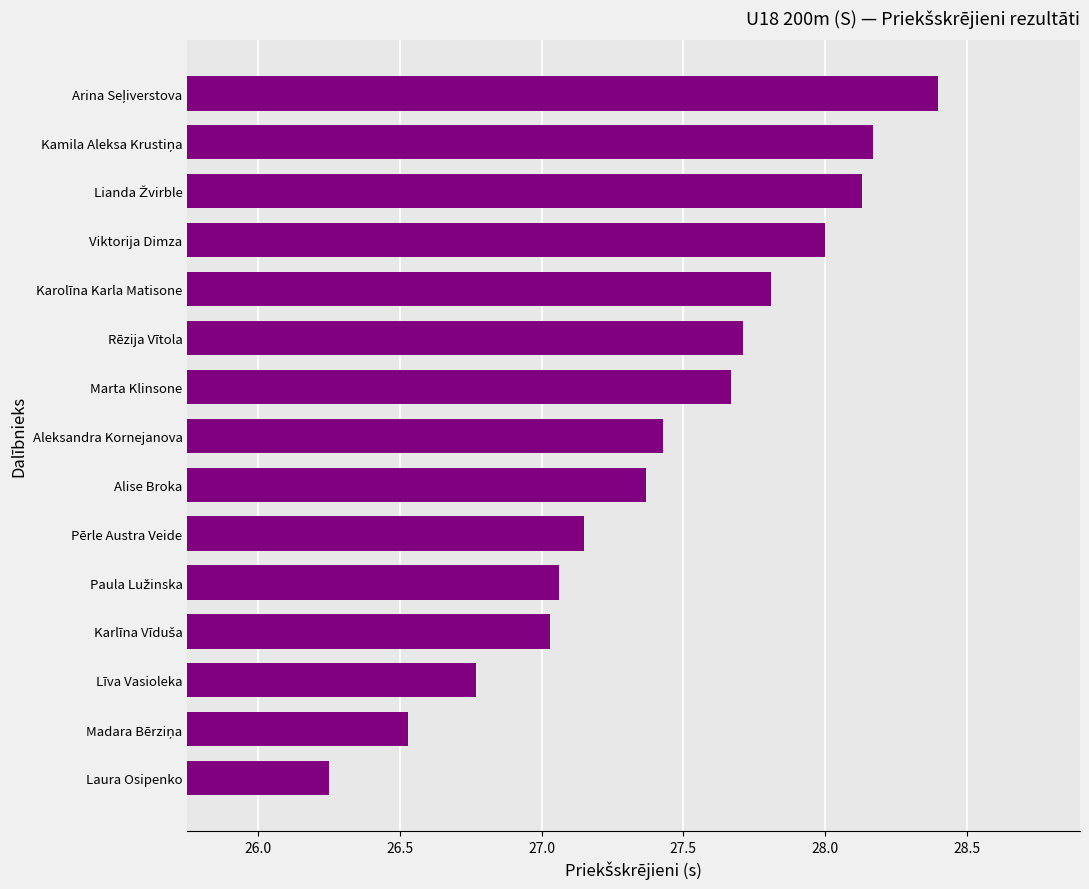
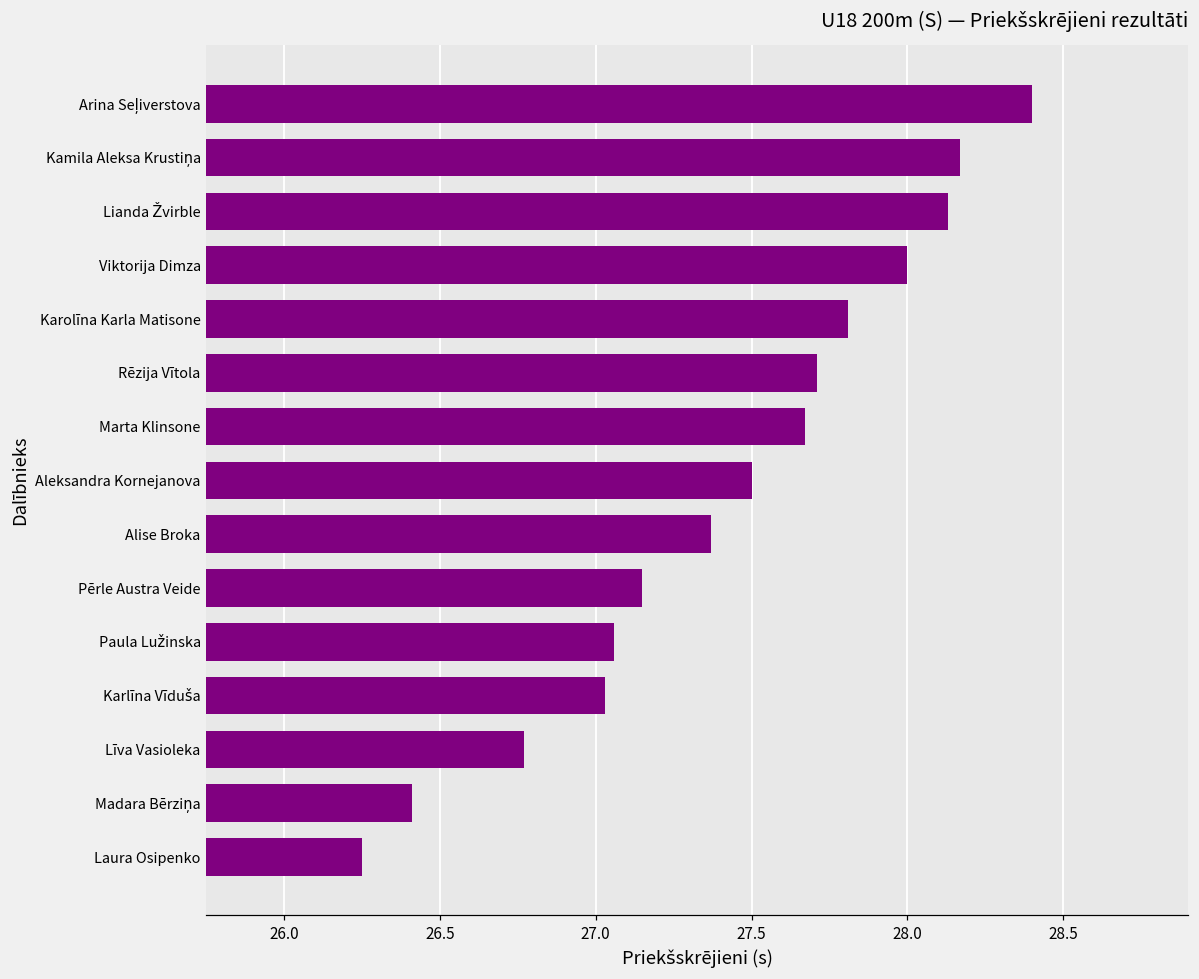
  {
    "Arina Seļiverstova": 28.40,
    "Kamila Aleksa Krustiņa": 28.17,
    "Lianda Žvirble": 28.13,
    "Viktorija Dimza": 28.00,
    "Karolīna Karla Matisone": 27.81,
    "Rēzija Vītola": 27.71,
    "Marta Klinsone": 27.67,
-   "Aleksandra Kornejanova": 27.43,
+   "Aleksandra Kornejanova": 27.50,
    "Alise Broka": 27.37,
    "Pērle Austra Veide": 27.15,
    "Paula Lužinska": 27.06,
    "Karlīna Vīduša": 27.03,
    "Līva Vasioleka": 26.77,
-   "Madara Bērziņa": 26.53,
+   "Madara Bērziņa": 26.41,
    "Laura Osipenko": 26.25
  }
